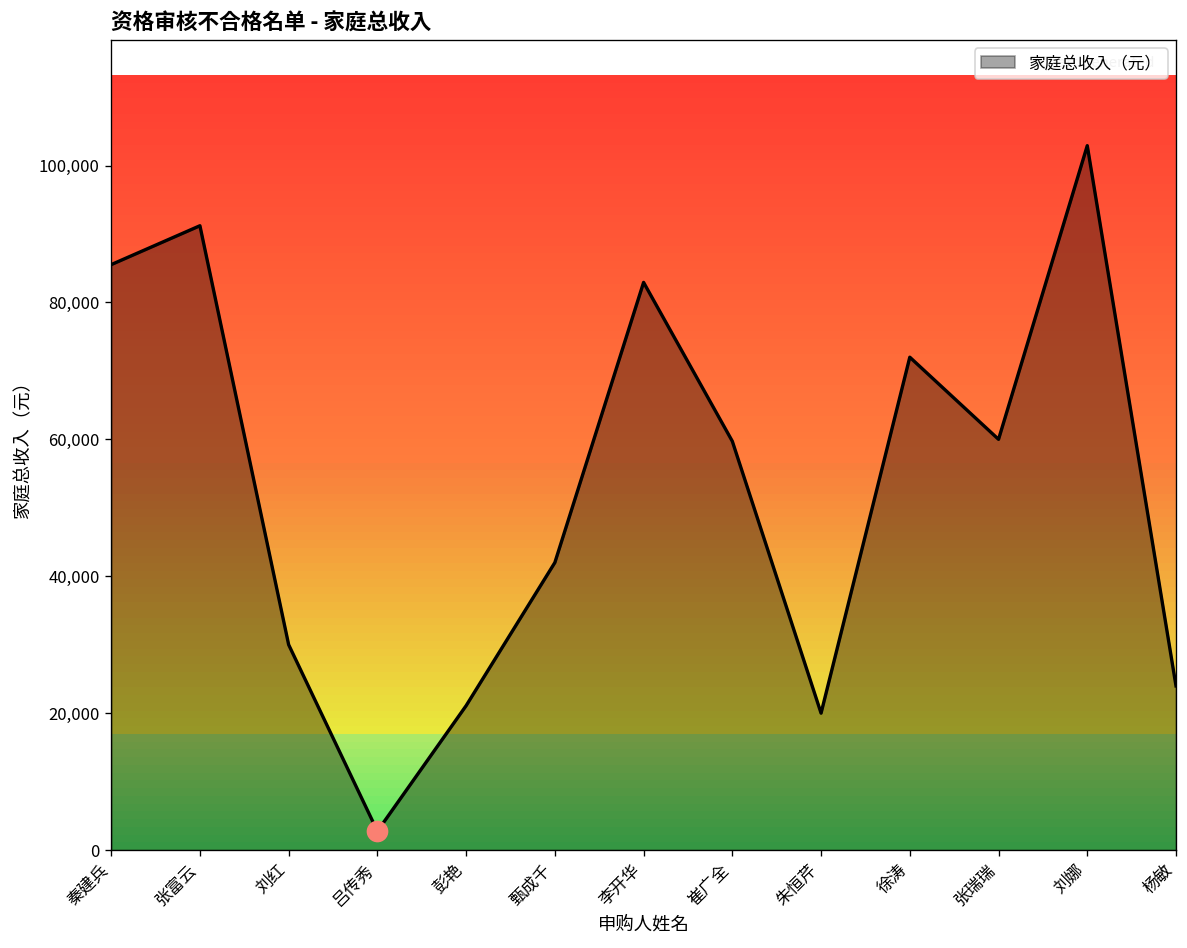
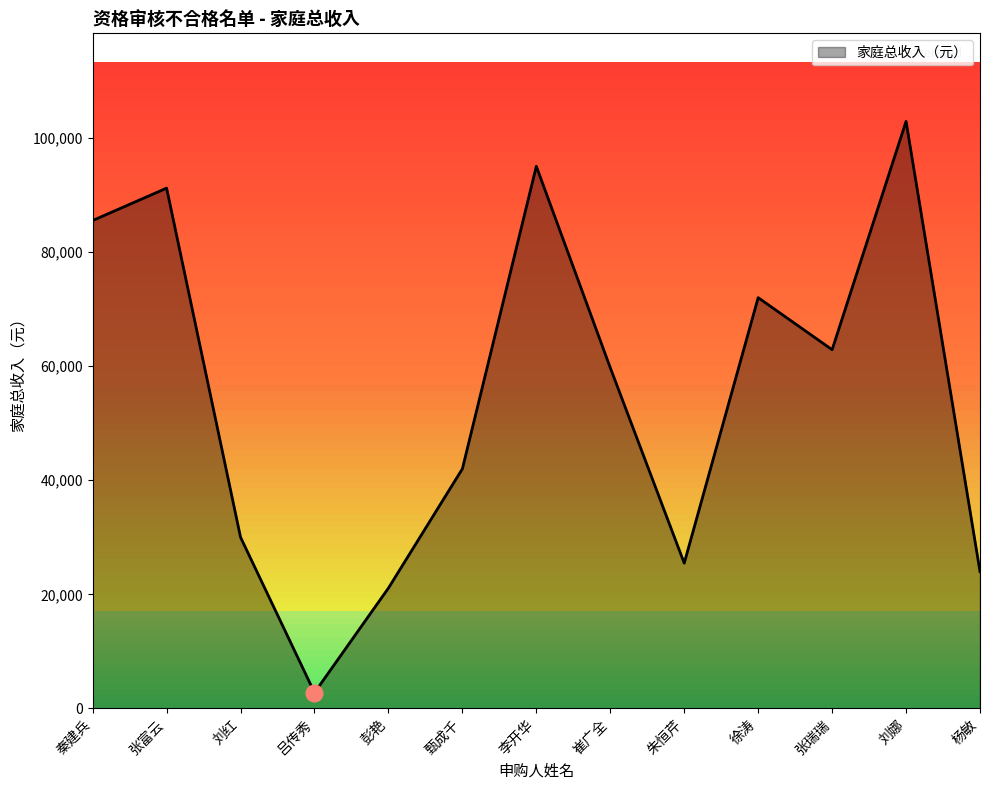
  {
    "家庭总收入（元）": {
      "秦建兵": "86,000",
      "张富云": "91,000",
      "刘红": "30,000",
      "彭艳": "21,000",
      "甄成千": "42,000",
-     "李开华": "83,000",
+     "李开华": "95,000",
      "崔广全": "60,000",
-     "朱恒芹": "20,000",
+     "朱恒芹": "25,000",
      "徐涛": "72,000",
-     "张瑞瑞": "60,000",
+     "张瑞瑞": "63,000",
      "刘娜": "103,000",
      "杨敏": "24,000"
    }
  }
